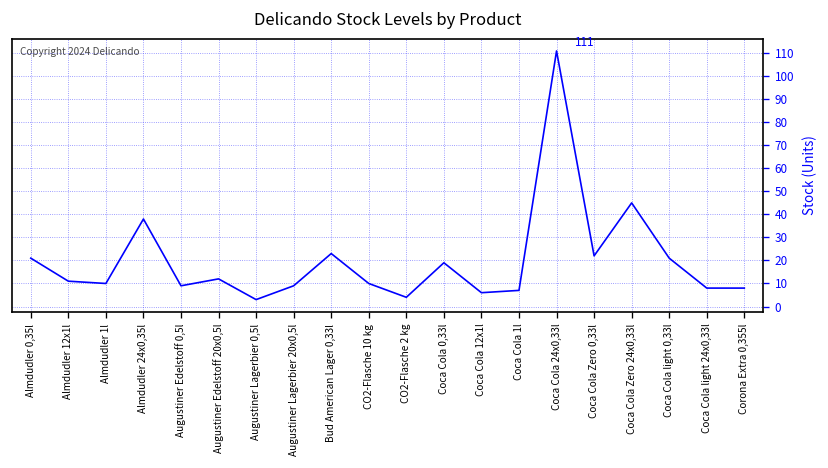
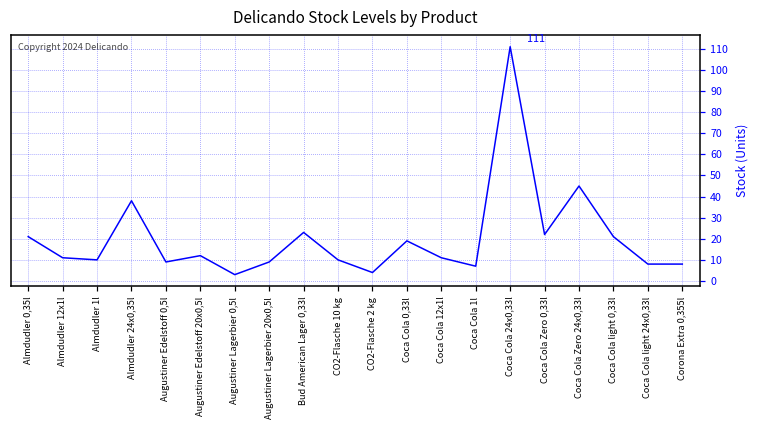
  {
    "Almdudler 0,35l": 21,
    "Almdudler 12x1l": 11,
    "Almdudler 1l": 10,
    "Almdudler 24x0,35l": 38,
    "Augustiner Edelstoff 0,5l": 9,
    "Augustiner Edelstoff 20x0,5l": 12,
    "Augustiner Lagerbier 0,5l": 3,
    "Augustiner Lagerbier 20x0,5l": 9,
    "Bud American Lager 0,33l": 23,
    "CO2-Flasche 10 kg": 10,
    "CO2-Flasche 2 kg": 4,
    "Coca Cola 0,33l": 19,
-   "Coca Cola 12x1l": 6,
+   "Coca Cola 12x1l": 11,
    "Coca Cola 1l": 7,
    "Coca Cola Zero 0,33l": 22,
    "Coca Cola Zero 24x0,33l": 45,
    "Coca Cola light 0,33l": 21,
    "Coca Cola light 24x0,33l": 8,
    "Corona Extra 0,355l": 8
  }
